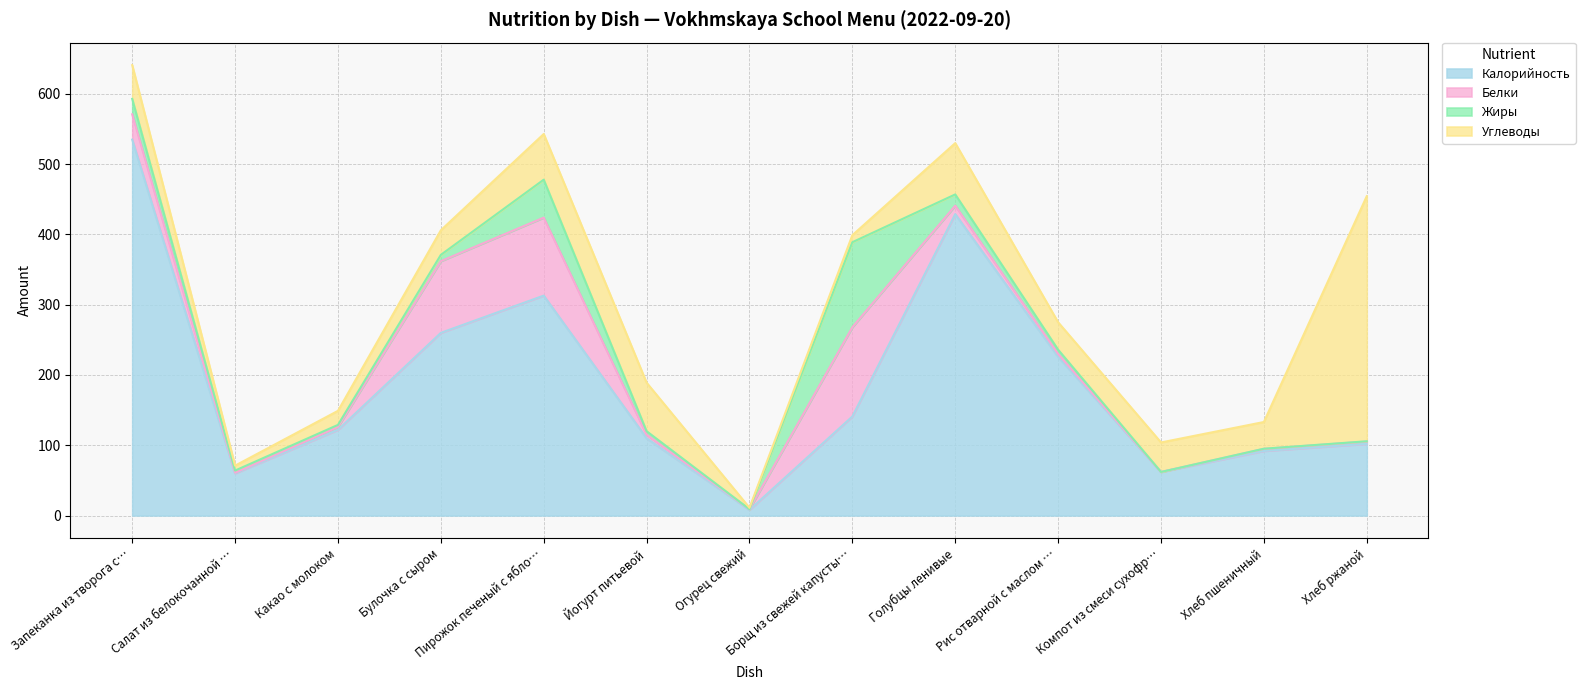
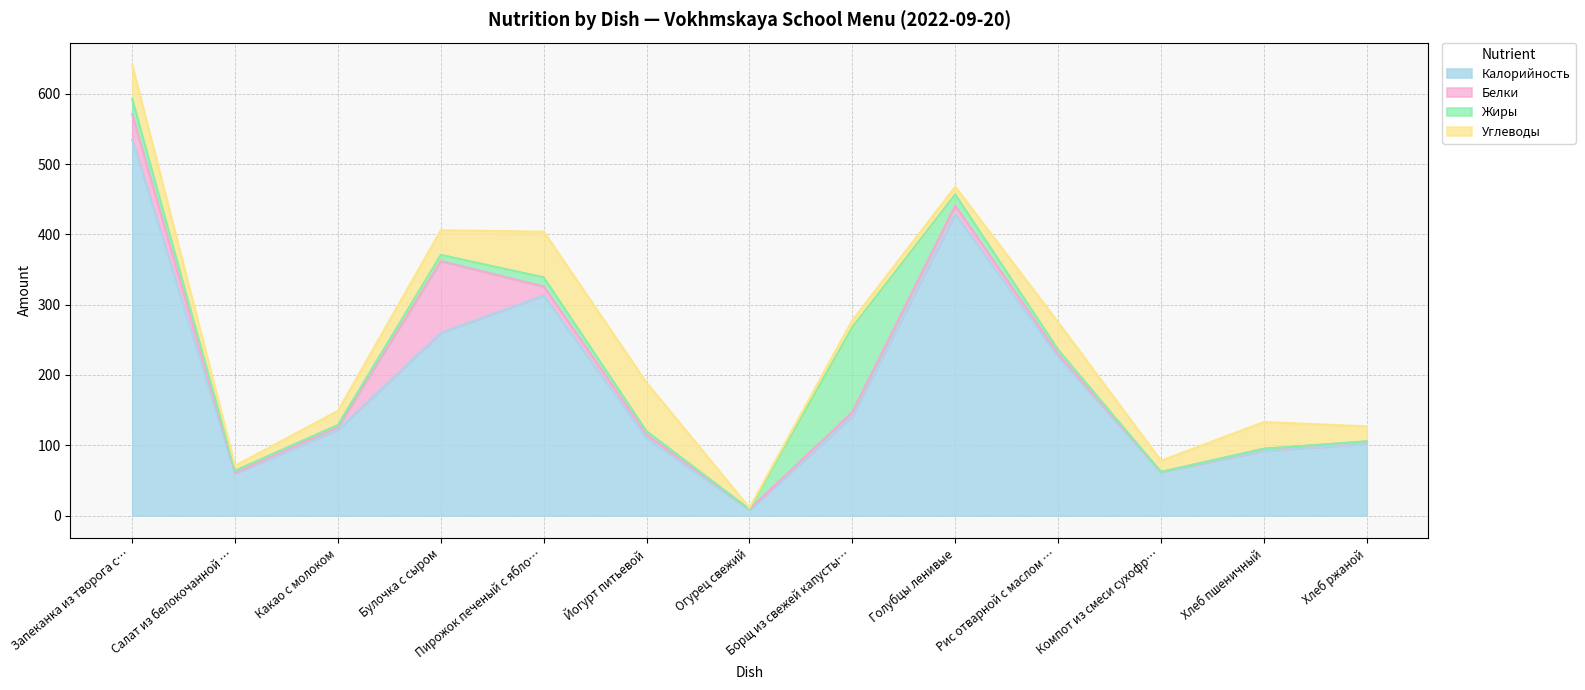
  {
    "Калорийность": {
      "Запеканка из творога с…": 540,
      "Какао с молоком": 120,
      "Булочка с сыром": 260,
      "Пирожок печеный с ябло…": 310,
      "Йогурт питьевой": 110,
      "Борщ из свежей капусты…": 140,
      "Голубцы ленивые": 430,
      "Рис отварной с маслом …": 230
    },
    "Белки": {
      "Запеканка из творога с…": 40,
      "Булочка с сыром": 100,
-     "Пирожок печеный с ябло…": 110,
+     "Пирожок печеный с ябло…": 10,
      "Йогурт питьевой": 10,
-     "Борщ из свежей капусты…": 130,
+     "Борщ из свежей капусты…": 10,
      "Голубцы ленивые": 10,
      "Рис отварной с маслом …": 0
    },
    "Жиры": {
      "Запеканка из творога с…": 20,
      "Булочка с сыром": 10,
-     "Пирожок печеный с ябло…": 50,
+     "Пирожок печеный с ябло…": 10,
      "Йогурт питьевой": 10,
      "Борщ из свежей капусты…": 120,
      "Голубцы ленивые": 20,
      "Рис отварной с маслом …": 10
    },
    "Углеводы": {
      "Запеканка из творога с…": 50,
      "Салат из белокочанной …": 10,
      "Какао с молоком": 20,
      "Булочка с сыром": 40,
      "Пирожок печеный с ябло…": 70,
      "Йогурт питьевой": 70,
      "Борщ из свежей капусты…": 10,
-     "Голубцы ленивые": 70,
+     "Голубцы ленивые": 10,
      "Рис отварной с маслом …": 40,
-     "Компот из смеси сухофр…": 40,
+     "Компот из смеси сухофр…": 20,
      "Хлеб пшеничный": 40,
-     "Хлеб ржаной": 350
+     "Хлеб ржаной": 20
    }
  }
